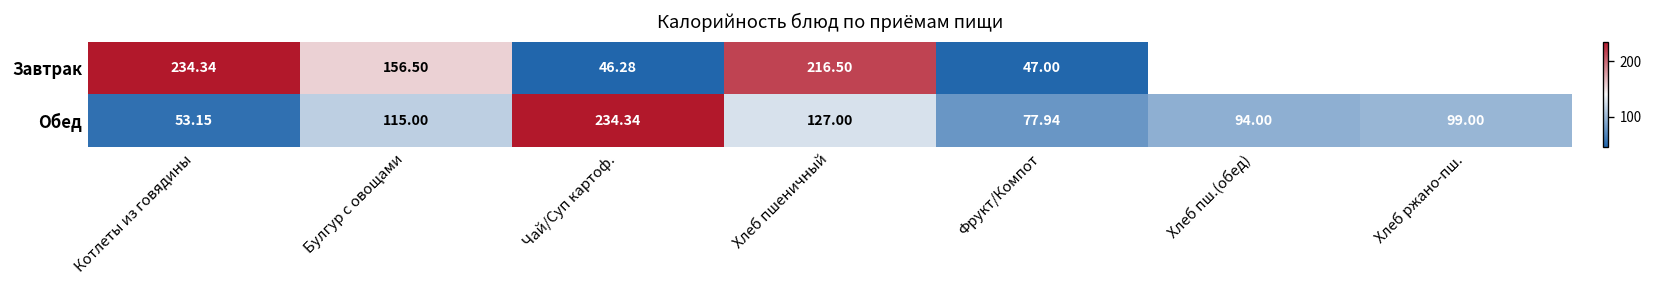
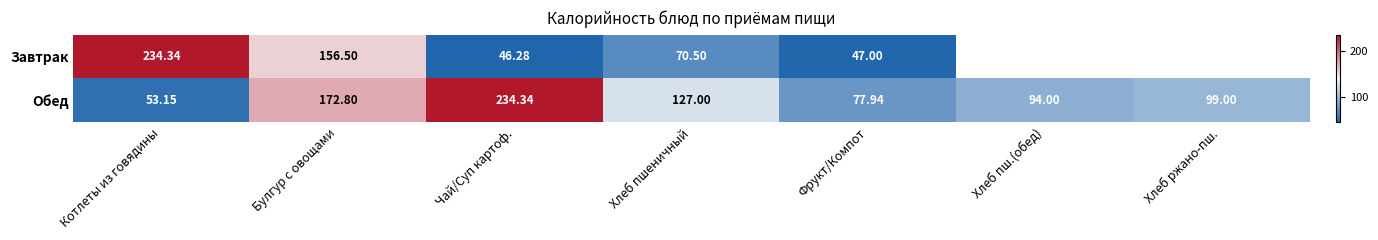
  {
    "Завтрак": {
      "Котлеты из говядины": 234.34,
      "Булгур с овощами": 156.50,
      "Чай/Суп картоф.": 46.28,
-     "Хлеб пшеничный": 216.50,
+     "Хлеб пшеничный": 70.50,
      "Фрукт/Компот": 47.00
    },
    "Обед": {
      "Котлеты из говядины": 53.15,
-     "Булгур с овощами": 115.00,
+     "Булгур с овощами": 172.80,
      "Чай/Суп картоф.": 234.34,
      "Хлеб пшеничный": 127.00,
      "Фрукт/Компот": 77.94,
      "Хлеб пш.(обед)": 94.00,
      "Хлеб ржано-пш.": 99.00
    }
  }
